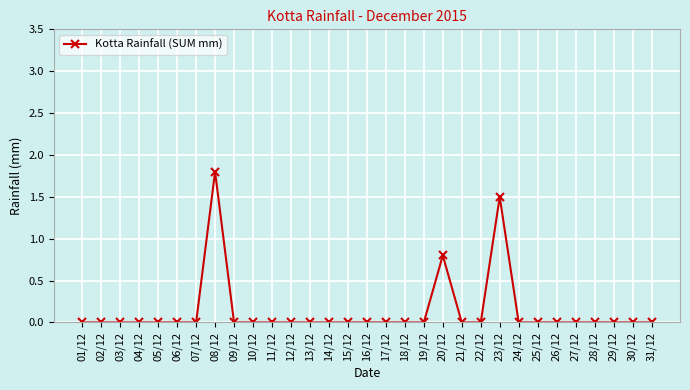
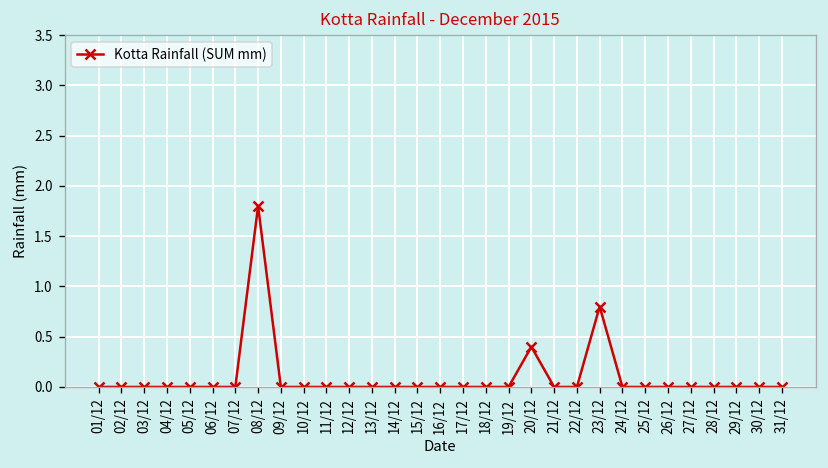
  {
    "01/12": 0.0,
    "02/12": 0.0,
    "03/12": 0.0,
    "04/12": 0.0,
    "05/12": 0.0,
    "06/12": 0.0,
    "07/12": 0.0,
    "08/12": 1.8,
    "09/12": 0.0,
    "10/12": 0.0,
    "11/12": 0.0,
    "12/12": 0.0,
    "13/12": 0.0,
    "14/12": 0.0,
    "15/12": 0.0,
    "16/12": 0.0,
    "17/12": 0.0,
    "18/12": 0.0,
    "19/12": 0.0,
-   "20/12": 0.8,
+   "20/12": 0.4,
    "21/12": 0.0,
    "22/12": 0.0,
-   "23/12": 1.5,
+   "23/12": 0.8,
    "24/12": 0.0,
    "25/12": 0.0,
    "26/12": 0.0,
    "27/12": 0.0,
    "28/12": 0.0,
    "29/12": 0.0,
    "30/12": 0.0,
    "31/12": 0.0
  }
